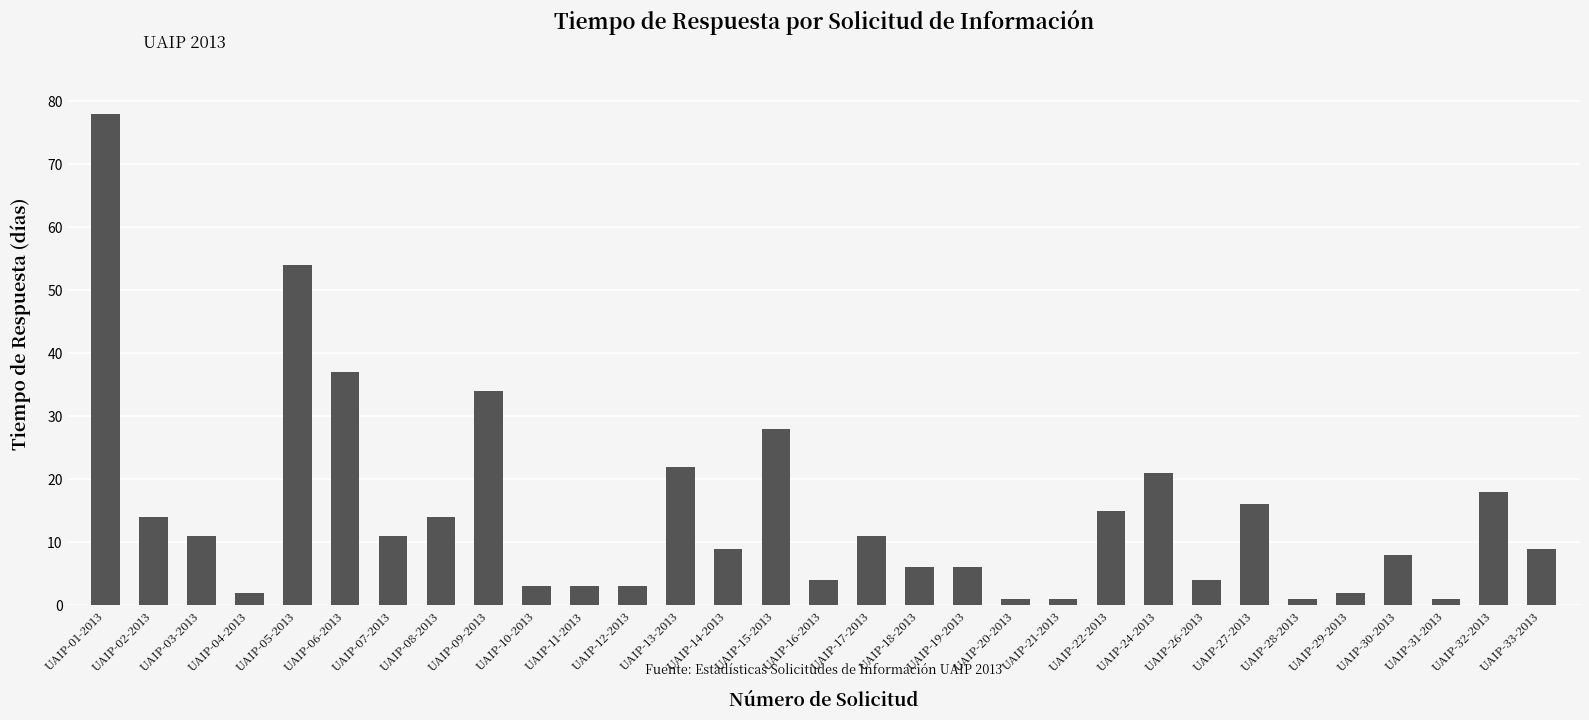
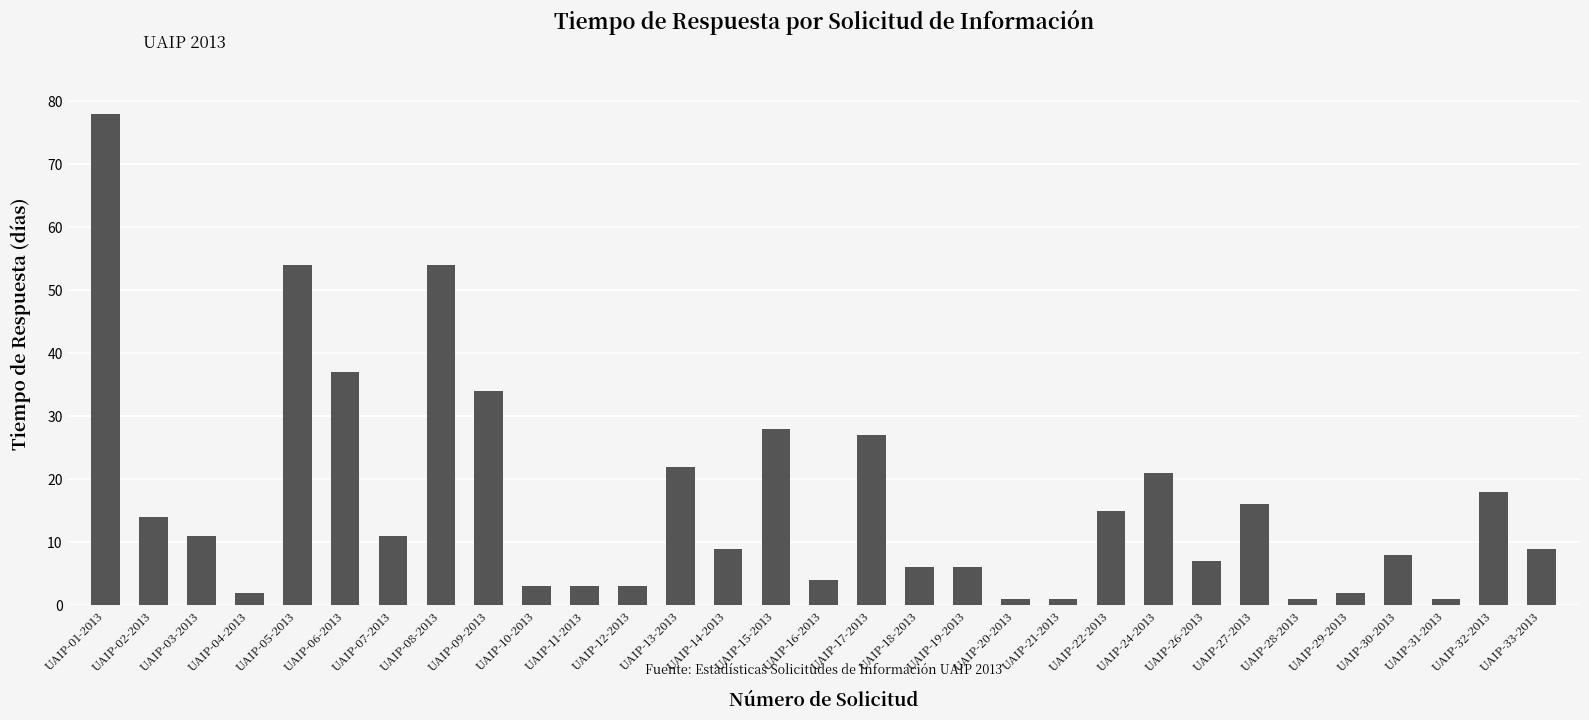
  {
    "UAIP-01-2013": 78,
    "UAIP-02-2013": 14,
    "UAIP-03-2013": 11,
    "UAIP-04-2013": 2,
    "UAIP-05-2013": 54,
    "UAIP-06-2013": 37,
    "UAIP-07-2013": 11,
-   "UAIP-08-2013": 14,
+   "UAIP-08-2013": 54,
    "UAIP-09-2013": 34,
    "UAIP-10-2013": 3,
    "UAIP-11-2013": 3,
    "UAIP-12-2013": 3,
    "UAIP-13-2013": 22,
    "UAIP-14-2013": 9,
    "UAIP-15-2013": 28,
    "UAIP-16-2013": 4,
-   "UAIP-17-2013": 11,
+   "UAIP-17-2013": 27,
    "UAIP-18-2013": 6,
    "UAIP-19-2013": 6,
    "UAIP-20-2013": 1,
    "UAIP-21-2013": 1,
    "UAIP-22-2013": 15,
    "UAIP-24-2013": 21,
-   "UAIP-26-2013": 4,
+   "UAIP-26-2013": 7,
    "UAIP-27-2013": 16,
    "UAIP-28-2013": 1,
    "UAIP-29-2013": 2,
    "UAIP-30-2013": 8,
    "UAIP-31-2013": 1,
    "UAIP-32-2013": 18,
    "UAIP-33-2013": 9
  }
